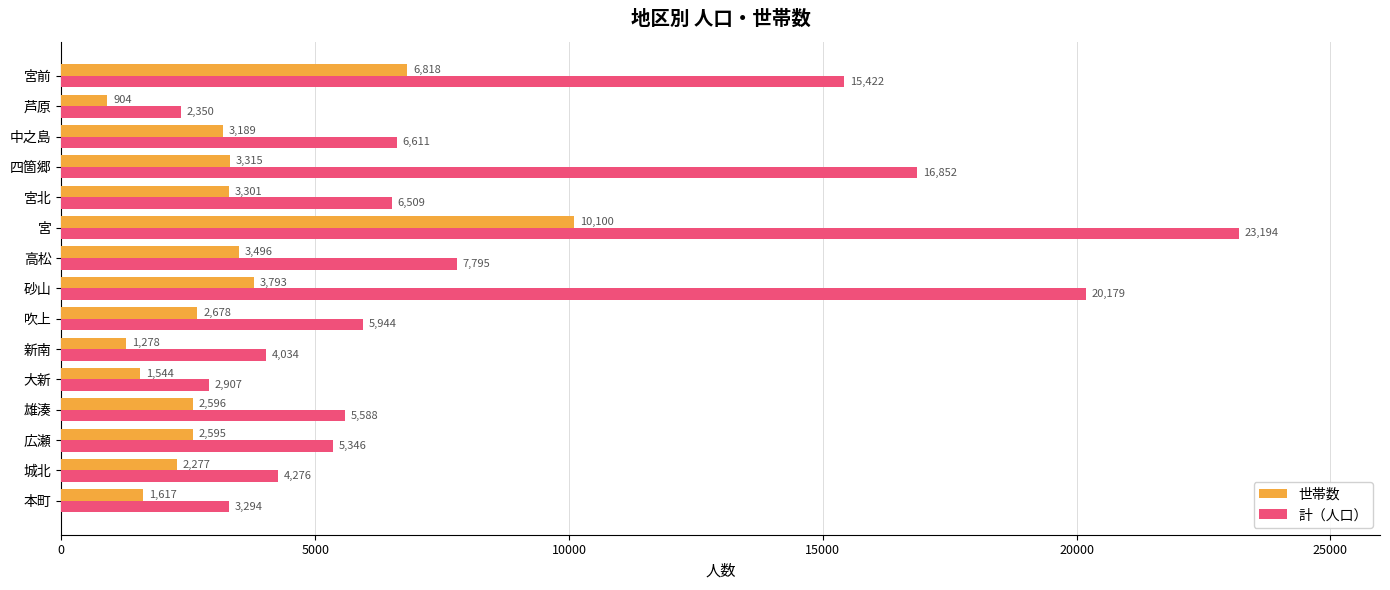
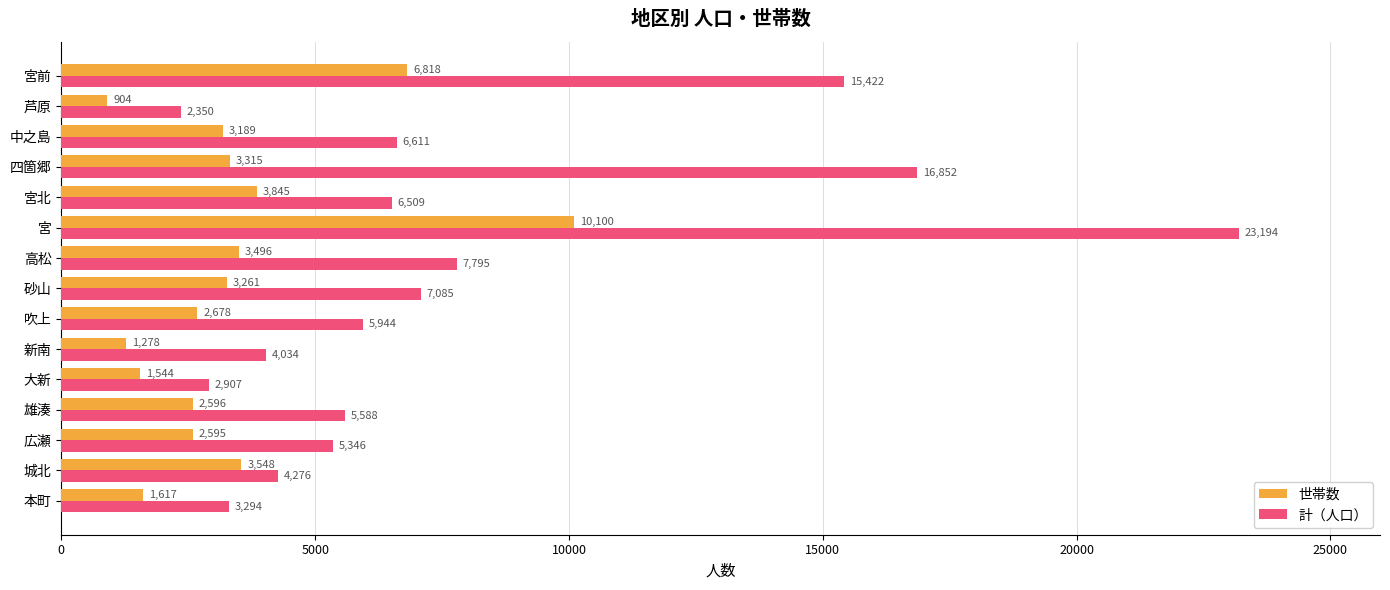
  {
    "世帯数": {
      "宮前": "6,818",
      "芦原": "904",
      "中之島": "3,189",
      "四箇郷": "3,315",
-     "宮北": "3,301",
+     "宮北": "3,845",
      "宮": "10,100",
      "高松": "3,496",
-     "砂山": "3,793",
+     "砂山": "3,261",
      "吹上": "2,678",
      "新南": "1,278",
      "大新": "1,544",
      "雄湊": "2,596",
      "広瀬": "2,595",
-     "城北": "2,277",
+     "城北": "3,548",
      "本町": "1,617"
    },
    "計（人口）": {
      "宮前": "15,422",
      "芦原": "2,350",
      "中之島": "6,611",
      "四箇郷": "16,852",
      "宮北": "6,509",
      "宮": "23,194",
      "高松": "7,795",
-     "砂山": "20,179",
+     "砂山": "7,085",
      "吹上": "5,944",
      "新南": "4,034",
      "大新": "2,907",
      "雄湊": "5,588",
      "広瀬": "5,346",
      "城北": "4,276",
      "本町": "3,294"
    }
  }
